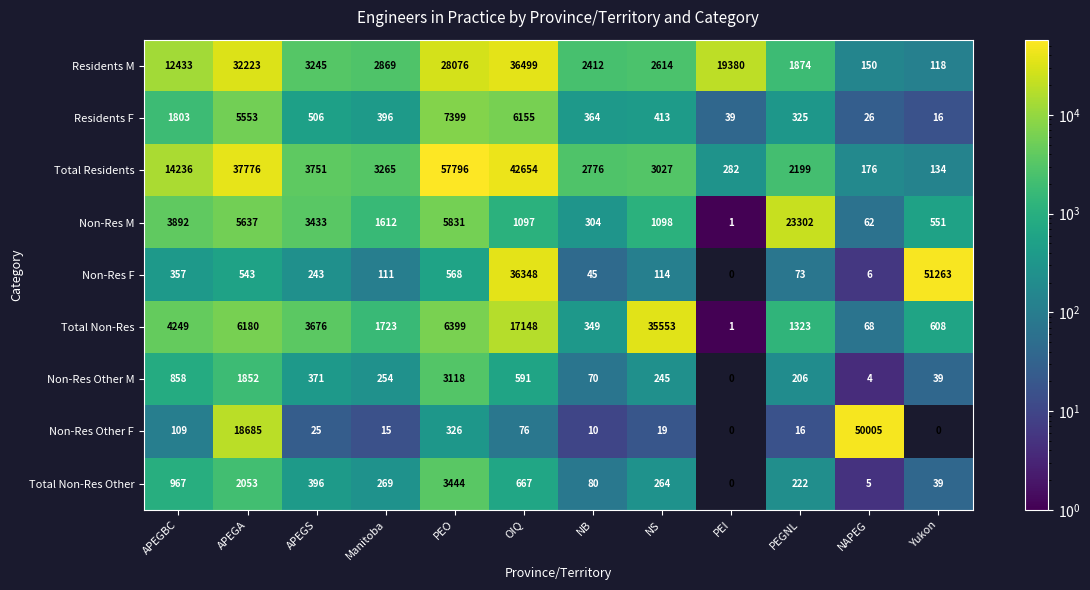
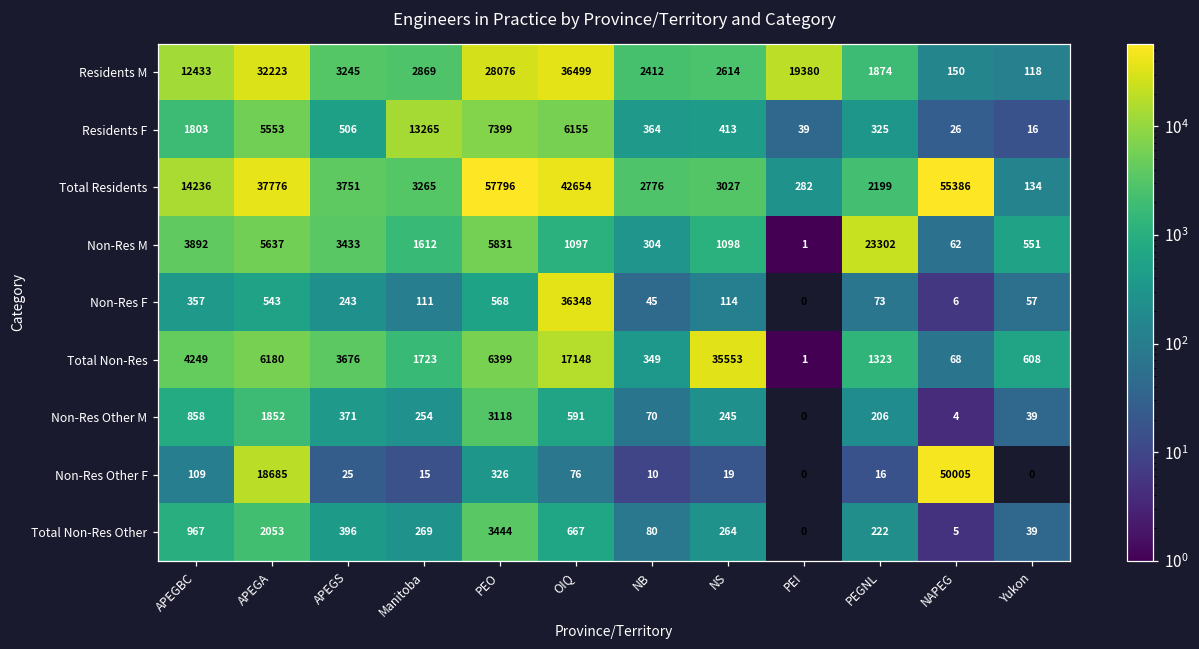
  {
    "Residents M": {
      "APEGBC": 12433,
      "APEGA": 32223,
      "APEGS": 3245,
      "Manitoba": 2869,
      "PEO": 28076,
      "OIQ": 36499,
      "NB": 2412,
      "NS": 2614,
      "PEI": 19380,
      "PEGNL": 1874,
      "NAPEG": 150,
      "Yukon": 118
    },
    "Residents F": {
      "APEGBC": 1803,
      "APEGA": 5553,
      "APEGS": 506,
-     "Manitoba": 396,
+     "Manitoba": 13265,
      "PEO": 7399,
      "OIQ": 6155,
      "NB": 364,
      "NS": 413,
      "PEI": 39,
      "PEGNL": 325,
      "NAPEG": 26,
      "Yukon": 16
    },
    "Total Residents": {
      "APEGBC": 14236,
      "APEGA": 37776,
      "APEGS": 3751,
      "Manitoba": 3265,
      "PEO": 57796,
      "OIQ": 42654,
      "NB": 2776,
      "NS": 3027,
      "PEI": 282,
      "PEGNL": 2199,
-     "NAPEG": 176,
+     "NAPEG": 55386,
      "Yukon": 134
    },
    "Non-Res M": {
      "APEGBC": 3892,
      "APEGA": 5637,
      "APEGS": 3433,
      "Manitoba": 1612,
      "PEO": 5831,
      "OIQ": 1097,
      "NB": 304,
      "NS": 1098,
      "PEI": 1,
      "PEGNL": 23302,
      "NAPEG": 62,
      "Yukon": 551
    },
    "Non-Res F": {
      "APEGBC": 357,
      "APEGA": 543,
      "APEGS": 243,
      "Manitoba": 111,
      "PEO": 568,
      "OIQ": 36348,
      "NB": 45,
      "NS": 114,
      "PEGNL": 73,
      "NAPEG": 6,
-     "Yukon": 51263
+     "Yukon": 57
    },
    "Total Non-Res": {
      "APEGBC": 4249,
      "APEGA": 6180,
      "APEGS": 3676,
      "Manitoba": 1723,
      "PEO": 6399,
      "OIQ": 17148,
      "NB": 349,
      "NS": 35553,
      "PEI": 1,
      "PEGNL": 1323,
      "NAPEG": 68,
      "Yukon": 608
    },
    "Non-Res Other M": {
      "APEGBC": 858,
      "APEGA": 1852,
      "APEGS": 371,
      "Manitoba": 254,
      "PEO": 3118,
      "OIQ": 591,
      "NB": 70,
      "NS": 245,
      "PEGNL": 206,
      "NAPEG": 4,
      "Yukon": 39
    },
    "Non-Res Other F": {
      "APEGBC": 109,
      "APEGA": 18685,
      "APEGS": 25,
      "Manitoba": 15,
      "PEO": 326,
      "OIQ": 76,
      "NB": 10,
      "NS": 19,
      "PEGNL": 16,
      "NAPEG": 50005
    },
    "Total Non-Res Other": {
      "APEGBC": 967,
      "APEGA": 2053,
      "APEGS": 396,
      "Manitoba": 269,
      "PEO": 3444,
      "OIQ": 667,
      "NB": 80,
      "NS": 264,
      "PEGNL": 222,
      "NAPEG": 5,
      "Yukon": 39
    }
  }
